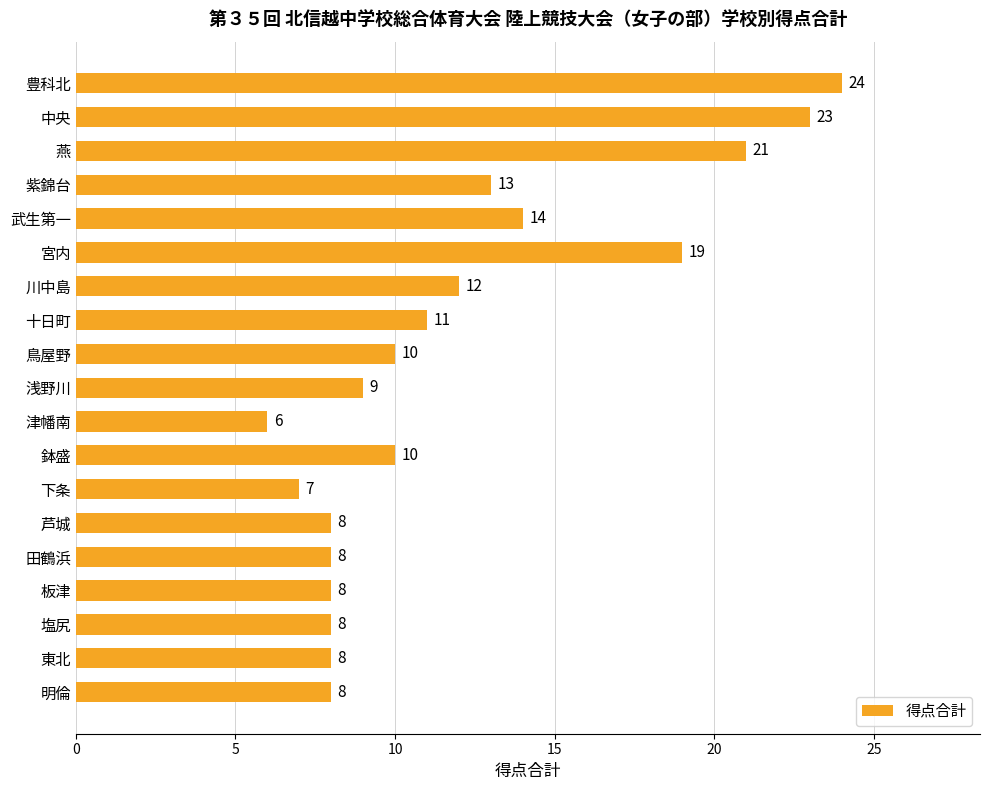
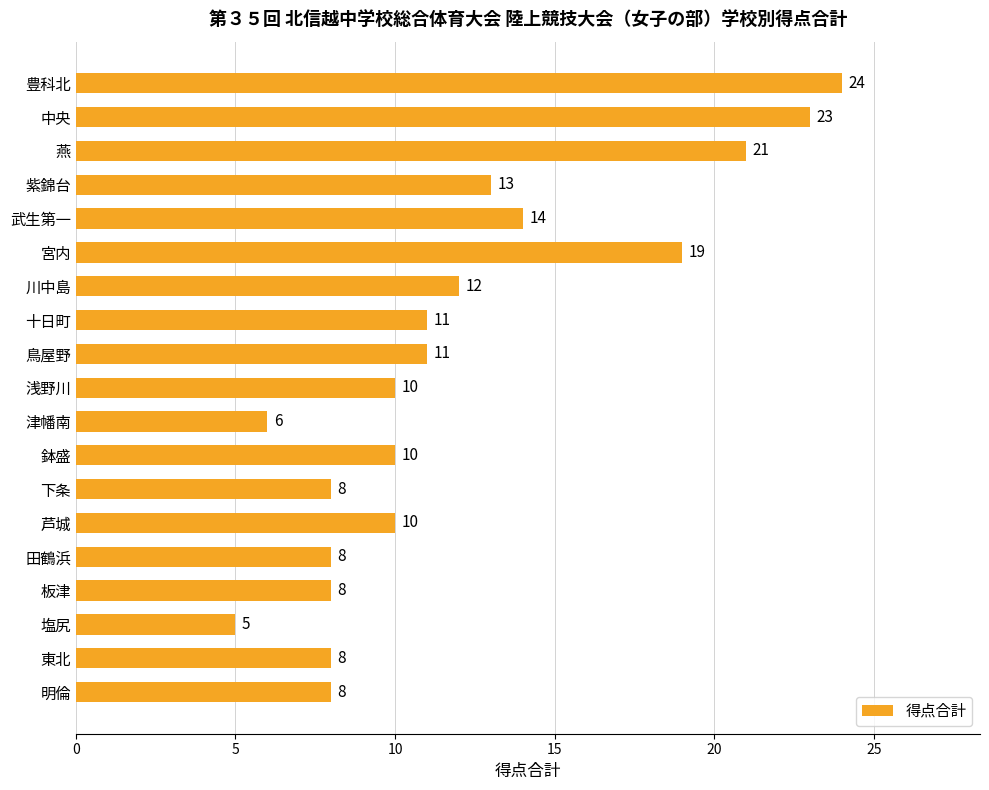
  {
    "豊科北": 24,
    "中央": 23,
    "燕": 21,
    "紫錦台": 13,
    "武生第一": 14,
    "宮内": 19,
    "川中島": 12,
    "十日町": 11,
-   "鳥屋野": 10,
-   "浅野川": 9,
+   "鳥屋野": 11,
+   "浅野川": 10,
    "津幡南": 6,
    "鉢盛": 10,
-   "下条": 7,
-   "芦城": 8,
+   "下条": 8,
+   "芦城": 10,
    "田鶴浜": 8,
    "板津": 8,
-   "塩尻": 8,
+   "塩尻": 5,
    "東北": 8,
    "明倫": 8
  }
